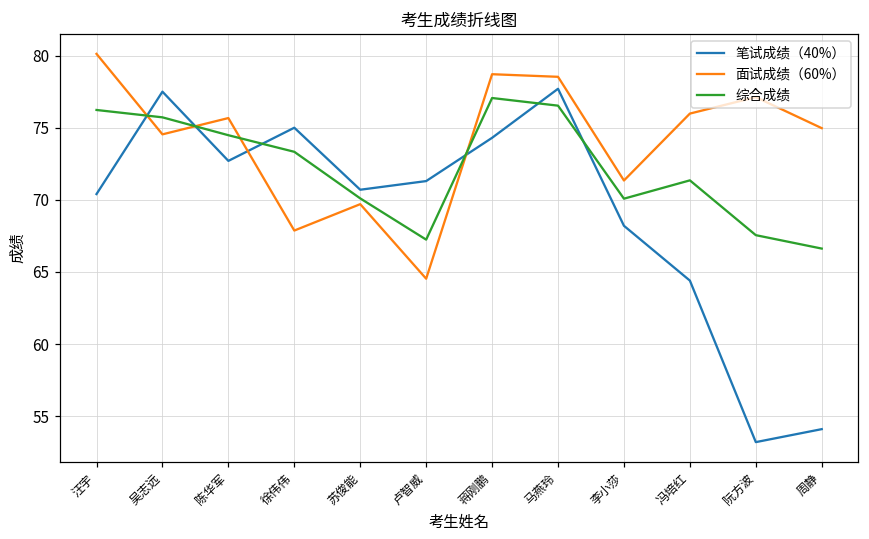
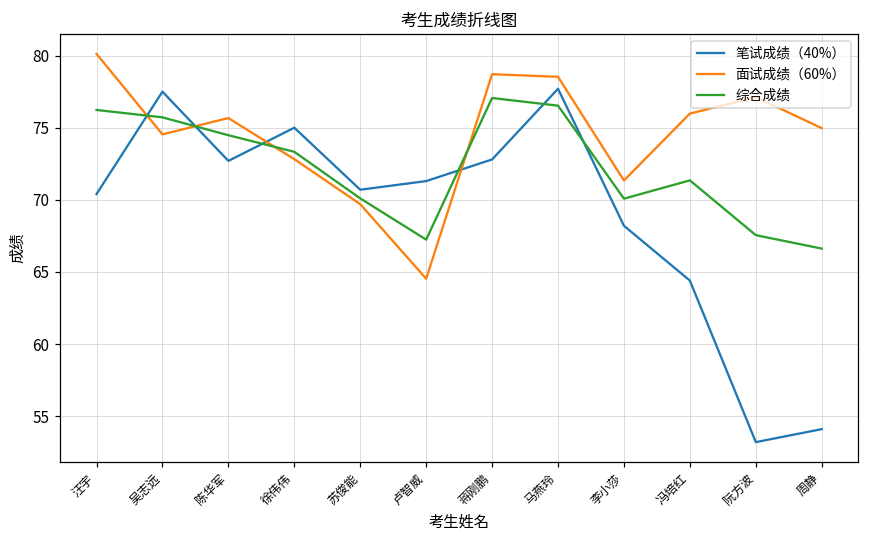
  {
    "笔试成绩（40%）": {
      "汪宇": 70.4,
      "吴志远": 77.5,
      "陈华军": 72.7,
      "徐伟伟": 75.0,
      "苏俊能": 70.7,
      "卢智威": 71.3,
-     "蒋刚鹏": 74.3,
+     "蒋刚鹏": 72.8,
      "马燕玲": 77.7,
      "李小莎": 68.2,
      "冯培红": 64.4,
      "阮方波": 53.2,
      "周静": 54.1
    },
    "面试成绩（60%）": {
      "汪宇": 80.1,
      "吴志远": 74.5,
      "陈华军": 75.7,
-     "徐伟伟": 67.9,
+     "徐伟伟": 72.8,
      "苏俊能": 69.7,
      "卢智威": 64.5,
      "蒋刚鹏": 78.7,
      "马燕玲": 78.5,
      "李小莎": 71.3,
      "冯培红": 76.0,
      "周静": 75.0
    },
    "综合成绩": {
      "汪宇": 76.2,
      "吴志远": 75.7,
      "陈华军": 74.5,
      "徐伟伟": 73.3,
      "苏俊能": 70.1,
      "卢智威": 67.2,
      "蒋刚鹏": 77.1,
      "马燕玲": 76.5,
      "李小莎": 70.1,
      "冯培红": 71.4,
      "阮方波": 67.6,
      "周静": 66.6
    }
  }
